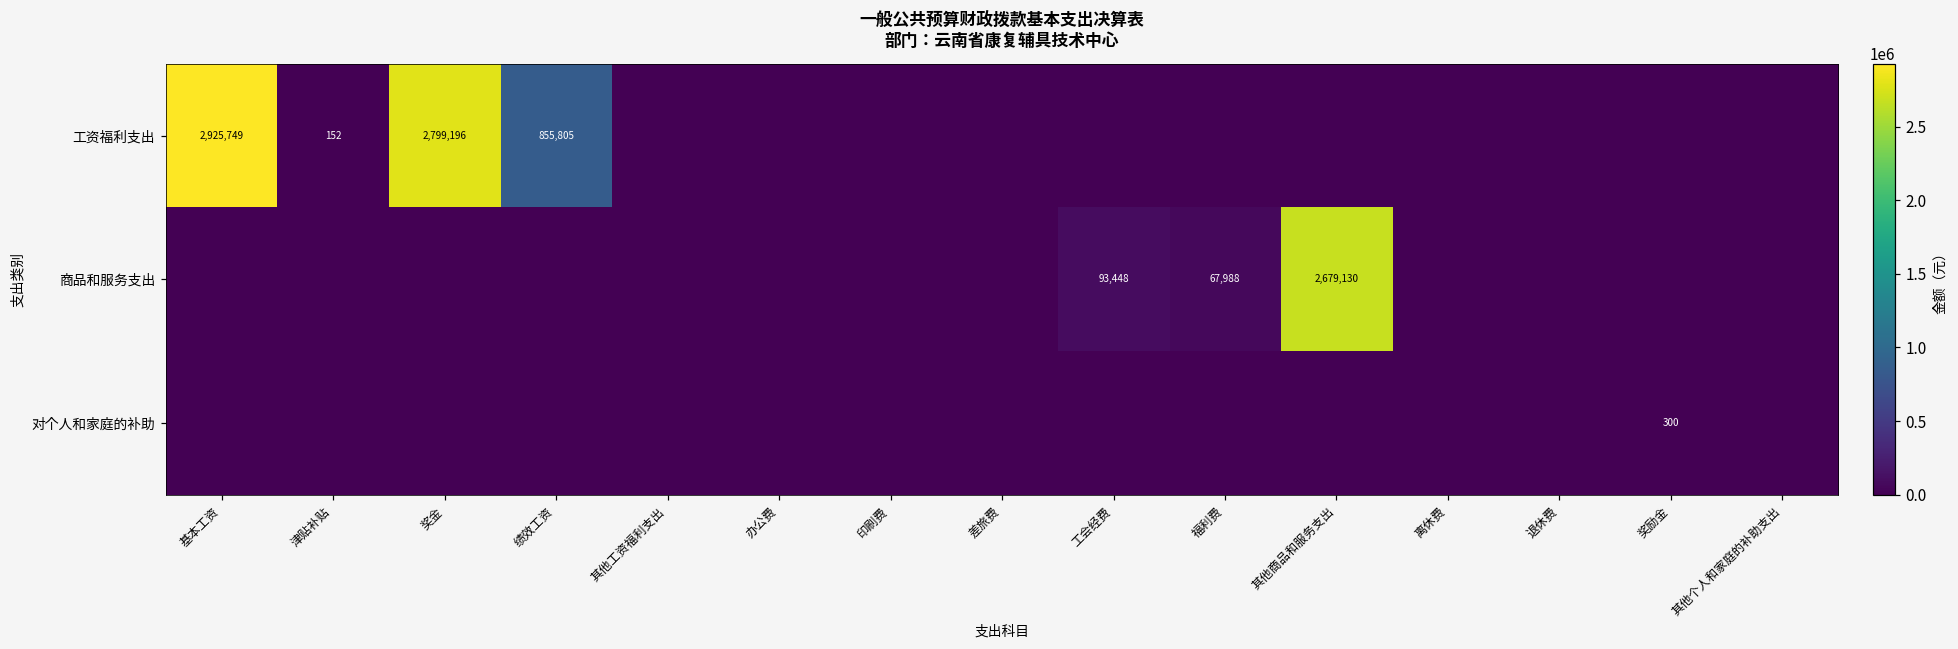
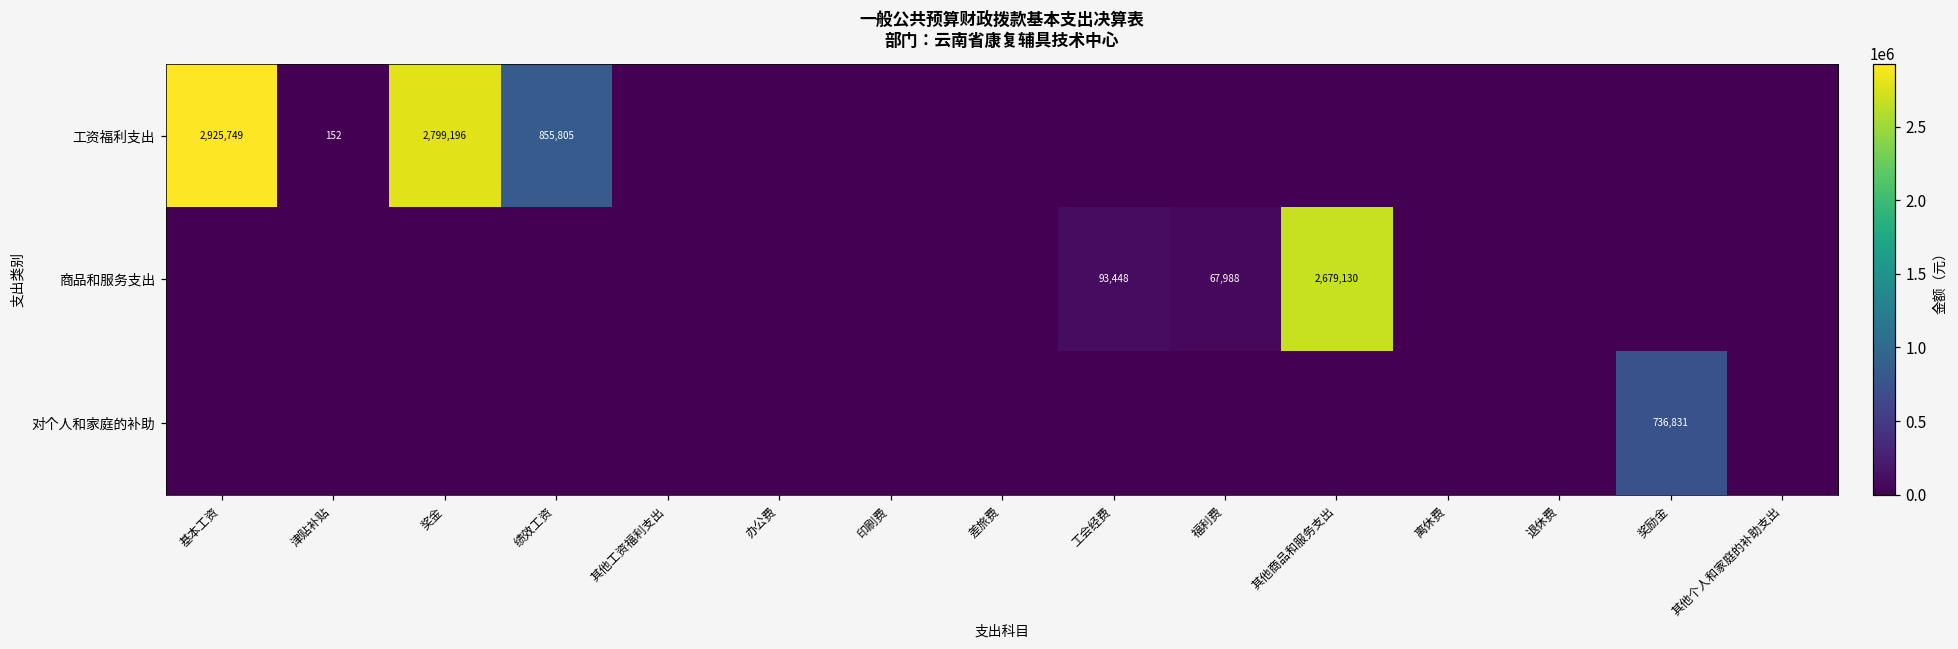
  {
    "工资福利支出": {
      "基本工资": "2,925,749",
      "津贴补贴": "152",
      "奖金": "2,799,196",
      "绩效工资": "855,805"
    },
    "商品和服务支出": {
      "工会经费": "93,448",
      "福利费": "67,988",
      "其他商品和服务支出": "2,679,130"
    },
    "对个人和家庭的补助": {
-     "奖励金": "300"
+     "奖励金": "736,831"
    }
  }
